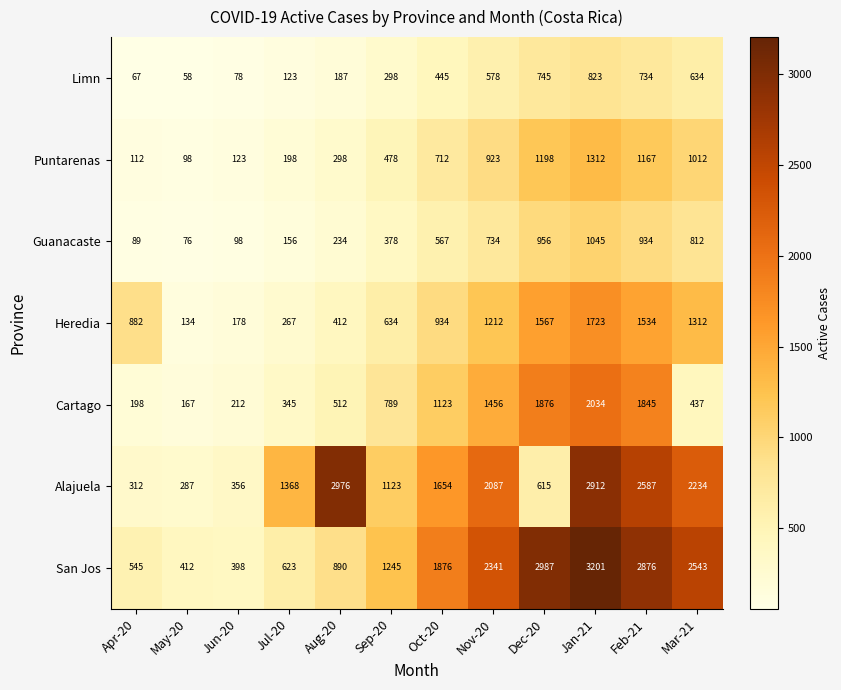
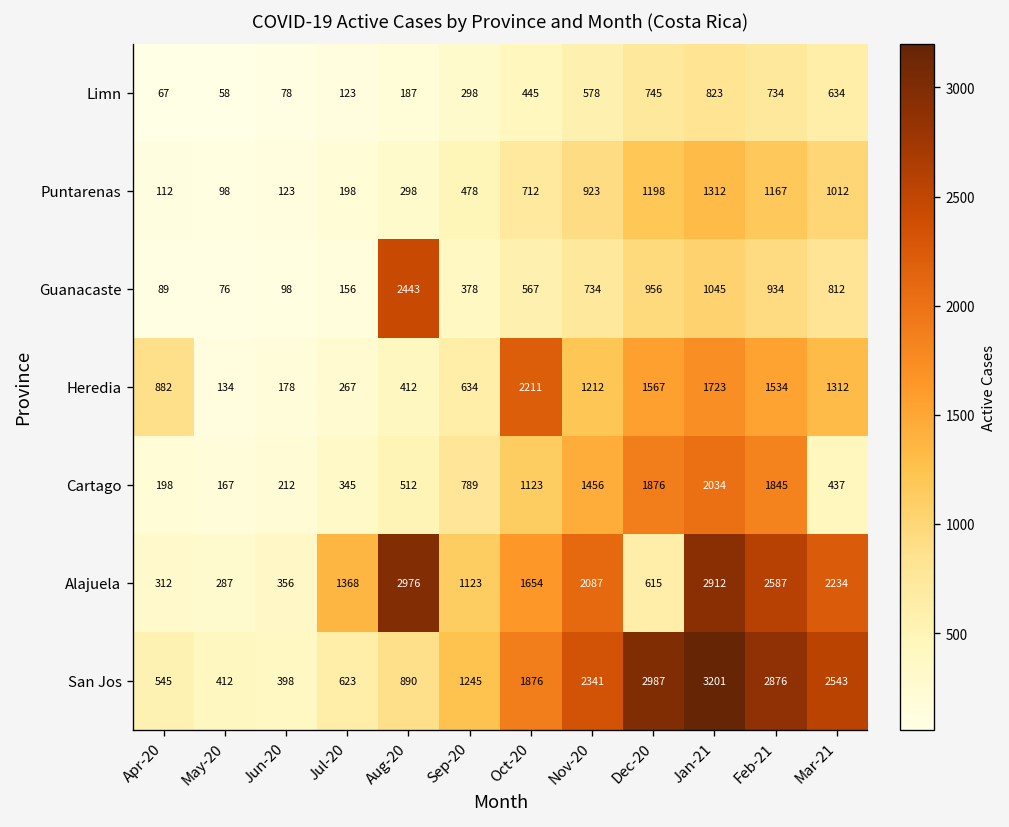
  {
    "Limn": {
      "Apr-20": 67,
      "May-20": 58,
      "Jun-20": 78,
      "Jul-20": 123,
      "Aug-20": 187,
      "Sep-20": 298,
      "Oct-20": 445,
      "Nov-20": 578,
      "Dec-20": 745,
      "Jan-21": 823,
      "Feb-21": 734,
      "Mar-21": 634
    },
    "Puntarenas": {
      "Apr-20": 112,
      "May-20": 98,
      "Jun-20": 123,
      "Jul-20": 198,
      "Aug-20": 298,
      "Sep-20": 478,
      "Oct-20": 712,
      "Nov-20": 923,
      "Dec-20": 1198,
      "Jan-21": 1312,
      "Feb-21": 1167,
      "Mar-21": 1012
    },
    "Guanacaste": {
      "Apr-20": 89,
      "May-20": 76,
      "Jun-20": 98,
      "Jul-20": 156,
-     "Aug-20": 234,
+     "Aug-20": 2443,
      "Sep-20": 378,
      "Oct-20": 567,
      "Nov-20": 734,
      "Dec-20": 956,
      "Jan-21": 1045,
      "Feb-21": 934,
      "Mar-21": 812
    },
    "Heredia": {
      "Apr-20": 882,
      "May-20": 134,
      "Jun-20": 178,
      "Jul-20": 267,
      "Aug-20": 412,
      "Sep-20": 634,
-     "Oct-20": 934,
+     "Oct-20": 2211,
      "Nov-20": 1212,
      "Dec-20": 1567,
      "Jan-21": 1723,
      "Feb-21": 1534,
      "Mar-21": 1312
    },
    "Cartago": {
      "Apr-20": 198,
      "May-20": 167,
      "Jun-20": 212,
      "Jul-20": 345,
      "Aug-20": 512,
      "Sep-20": 789,
      "Oct-20": 1123,
      "Nov-20": 1456,
      "Dec-20": 1876,
      "Jan-21": 2034,
      "Feb-21": 1845,
      "Mar-21": 437
    },
    "Alajuela": {
      "Apr-20": 312,
      "May-20": 287,
      "Jun-20": 356,
      "Jul-20": 1368,
      "Aug-20": 2976,
      "Sep-20": 1123,
      "Oct-20": 1654,
      "Nov-20": 2087,
      "Dec-20": 615,
      "Jan-21": 2912,
      "Feb-21": 2587,
      "Mar-21": 2234
    },
    "San Jos": {
      "Apr-20": 545,
      "May-20": 412,
      "Jun-20": 398,
      "Jul-20": 623,
      "Aug-20": 890,
      "Sep-20": 1245,
      "Oct-20": 1876,
      "Nov-20": 2341,
      "Dec-20": 2987,
      "Jan-21": 3201,
      "Feb-21": 2876,
      "Mar-21": 2543
    }
  }
